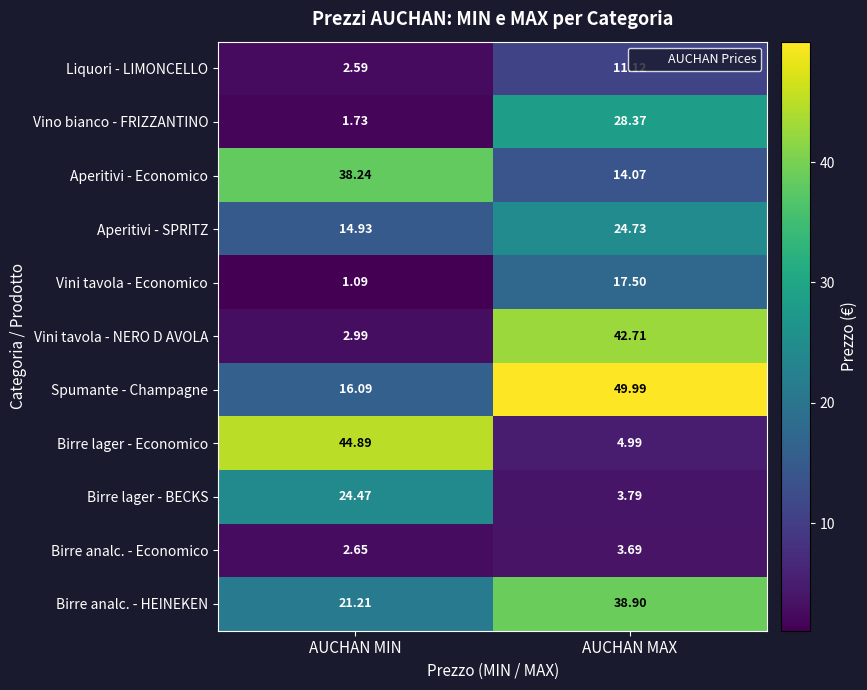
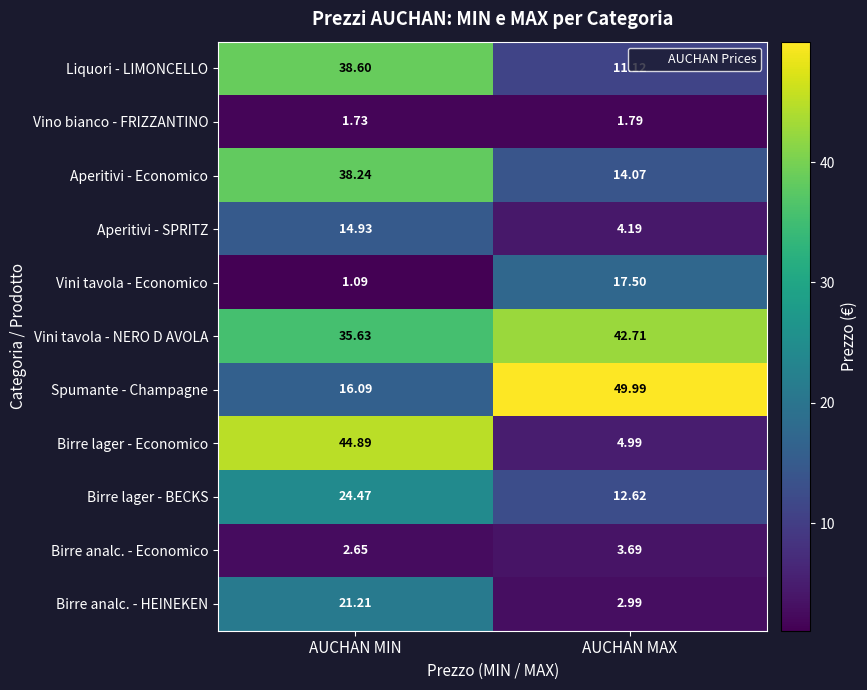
  {
    "Liquori - LIMONCELLO": {
-     "AUCHAN MIN": 2.59
+     "AUCHAN MIN": 38.60
    },
    "Vino bianco - FRIZZANTINO": {
      "AUCHAN MIN": 1.73,
-     "AUCHAN MAX": 28.37
+     "AUCHAN MAX": 1.79
    },
    "Aperitivi - Economico": {
      "AUCHAN MIN": 38.24,
      "AUCHAN MAX": 14.07
    },
    "Aperitivi - SPRITZ": {
      "AUCHAN MIN": 14.93,
-     "AUCHAN MAX": 24.73
+     "AUCHAN MAX": 4.19
    },
    "Vini tavola - Economico": {
      "AUCHAN MIN": 1.09,
      "AUCHAN MAX": 17.50
    },
    "Vini tavola - NERO D AVOLA": {
-     "AUCHAN MIN": 2.99,
+     "AUCHAN MIN": 35.63,
      "AUCHAN MAX": 42.71
    },
    "Spumante - Champagne": {
      "AUCHAN MIN": 16.09,
      "AUCHAN MAX": 49.99
    },
    "Birre lager - Economico": {
      "AUCHAN MIN": 44.89,
      "AUCHAN MAX": 4.99
    },
    "Birre lager - BECKS": {
      "AUCHAN MIN": 24.47,
-     "AUCHAN MAX": 3.79
+     "AUCHAN MAX": 12.62
    },
    "Birre analc. - Economico": {
      "AUCHAN MIN": 2.65,
      "AUCHAN MAX": 3.69
    },
    "Birre analc. - HEINEKEN": {
      "AUCHAN MIN": 21.21,
-     "AUCHAN MAX": 38.90
+     "AUCHAN MAX": 2.99
    }
  }
